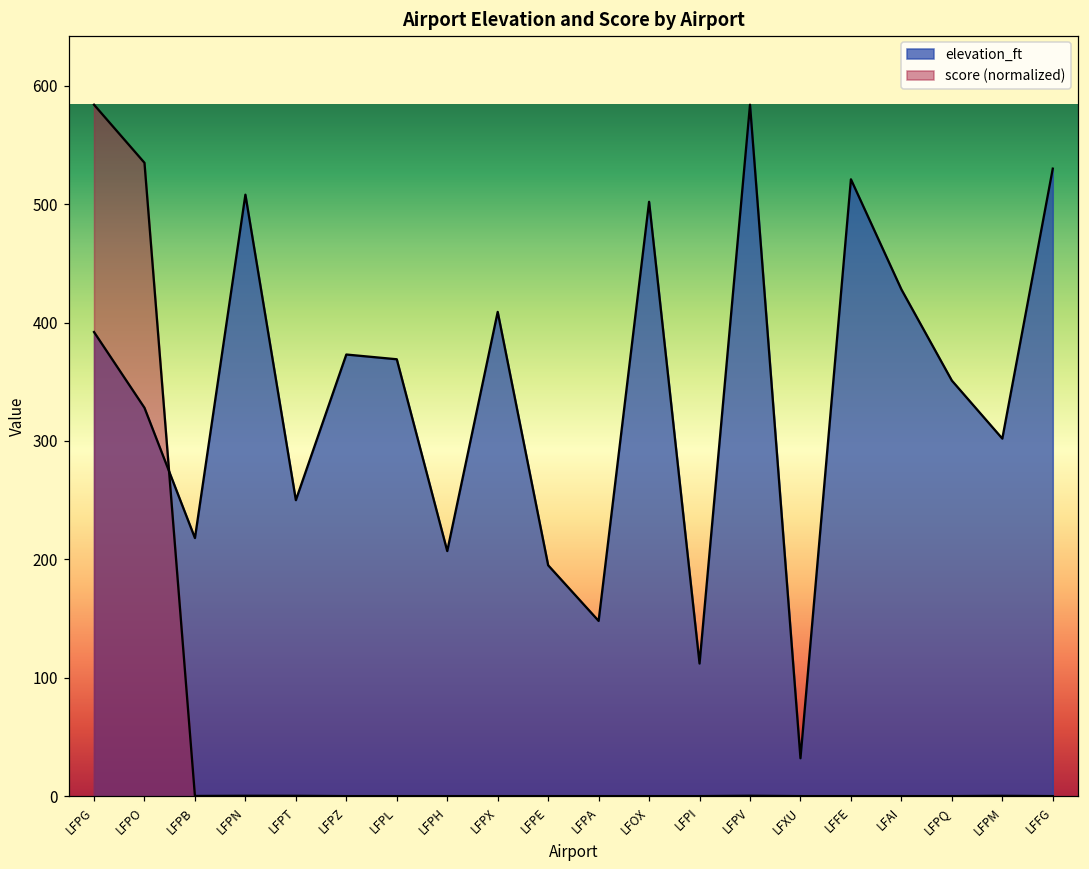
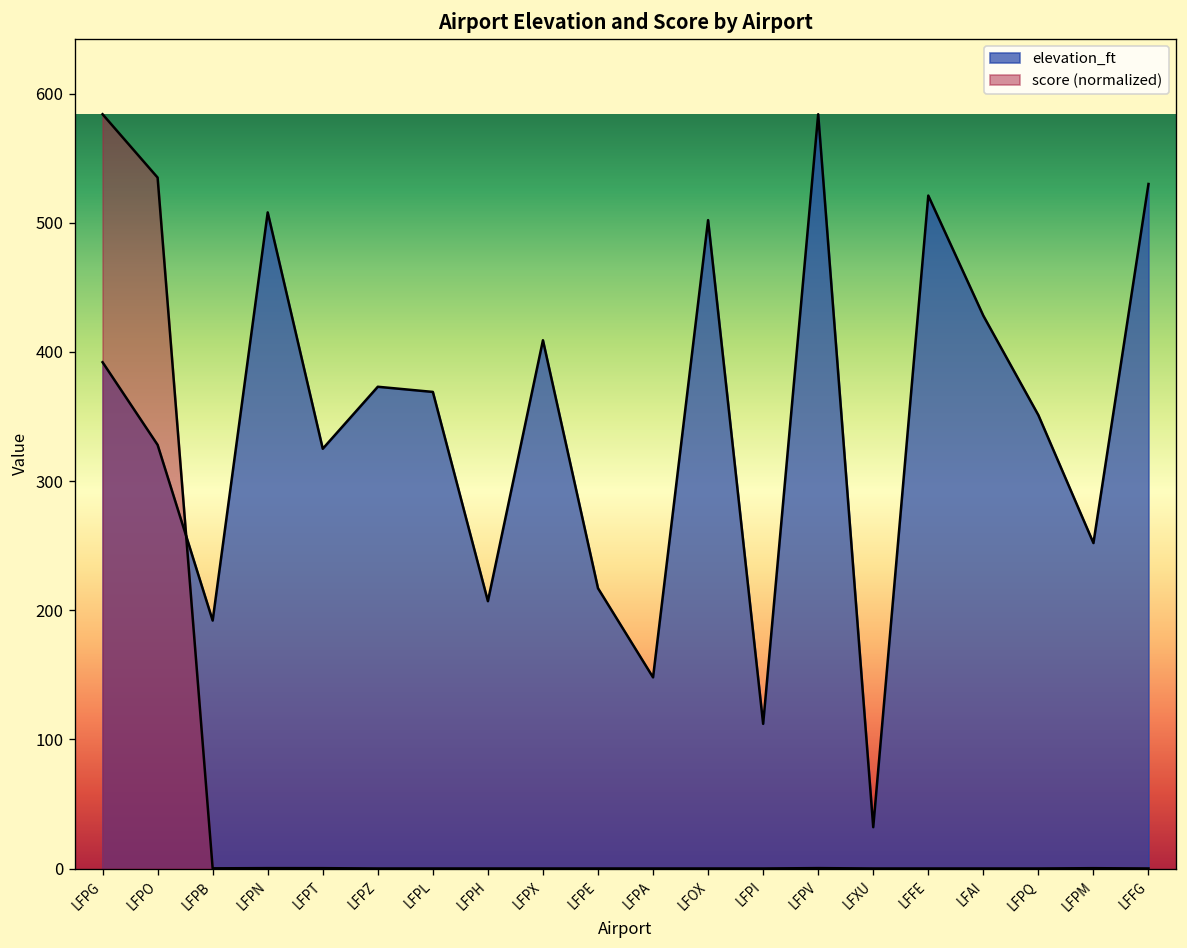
  {
    "elevation_ft": {
      "LFPG": 392,
      "LFPO": 328,
-     "LFPB": 218,
+     "LFPB": 192,
      "LFPN": 508,
-     "LFPT": 250,
+     "LFPT": 325,
      "LFPZ": 373,
      "LFPL": 369,
      "LFPH": 207,
      "LFPX": 409,
-     "LFPE": 195,
+     "LFPE": 217,
      "LFPA": 148,
      "LFOX": 502,
      "LFPI": 112,
      "LFPV": 584,
      "LFXU": 32,
      "LFFE": 521,
      "LFAI": 428,
      "LFPQ": 351,
-     "LFPM": 302,
+     "LFPM": 252,
      "LFFG": 530
    },
    "score (normalized)": {
      "LFPG": 584,
      "LFPO": 535,
      "LFPB": 0,
      "LFPN": 0,
      "LFPT": 0,
      "LFPZ": 0,
      "LFPL": 0,
      "LFPH": 0,
      "LFPX": 0,
      "LFPE": 0,
      "LFPA": 0,
      "LFOX": 0,
      "LFPI": 0,
      "LFPV": 0,
      "LFXU": 0,
      "LFFE": 0,
      "LFAI": 0,
      "LFPQ": 0,
      "LFPM": 0,
      "LFFG": 0
    }
  }
